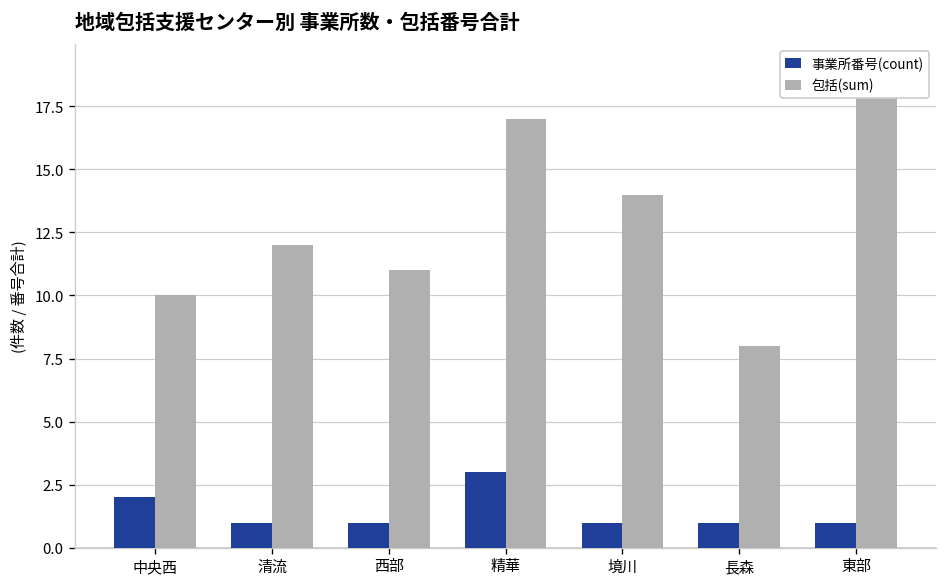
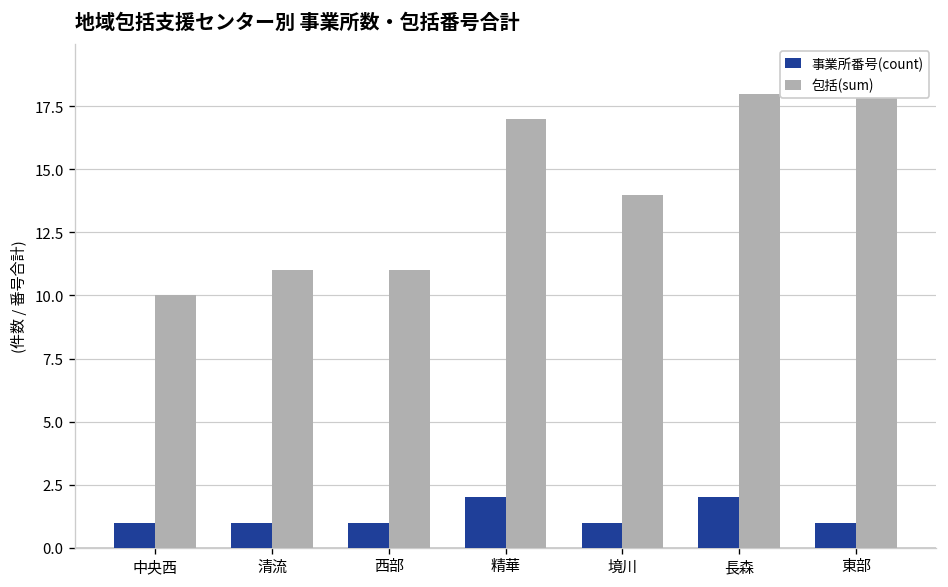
  {
    "事業所番号(count)": {
-     "中央西": 2,
+     "中央西": 1,
      "清流": 1,
      "西部": 1,
-     "精華": 3,
+     "精華": 2,
      "境川": 1,
-     "長森": 1,
+     "長森": 2,
      "東部": 1
    },
    "包括(sum)": {
      "中央西": 10,
-     "清流": 12,
+     "清流": 11,
      "西部": 11,
      "精華": 17,
      "境川": 14,
-     "長森": 8
+     "長森": 18
    }
  }
